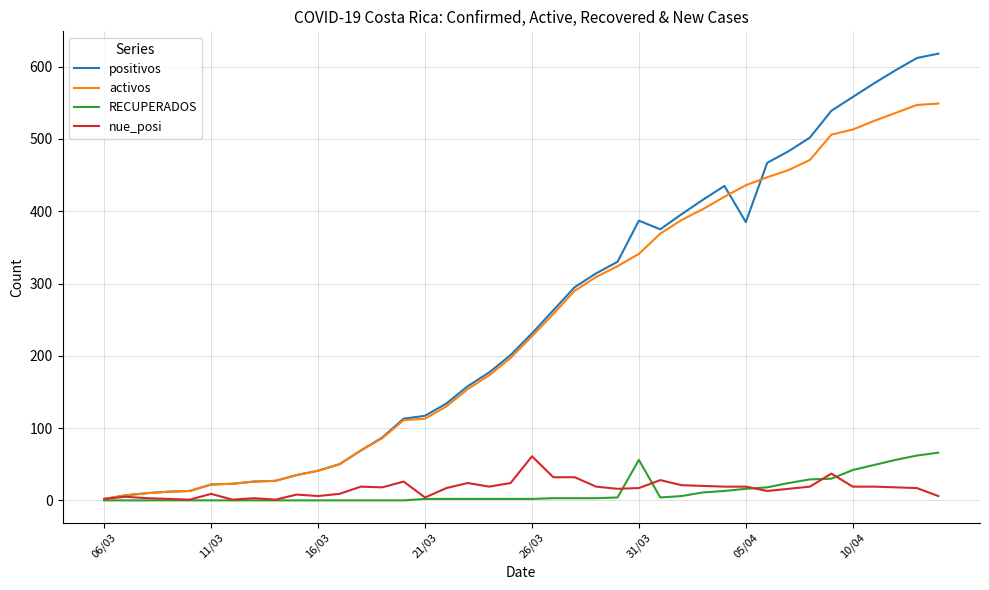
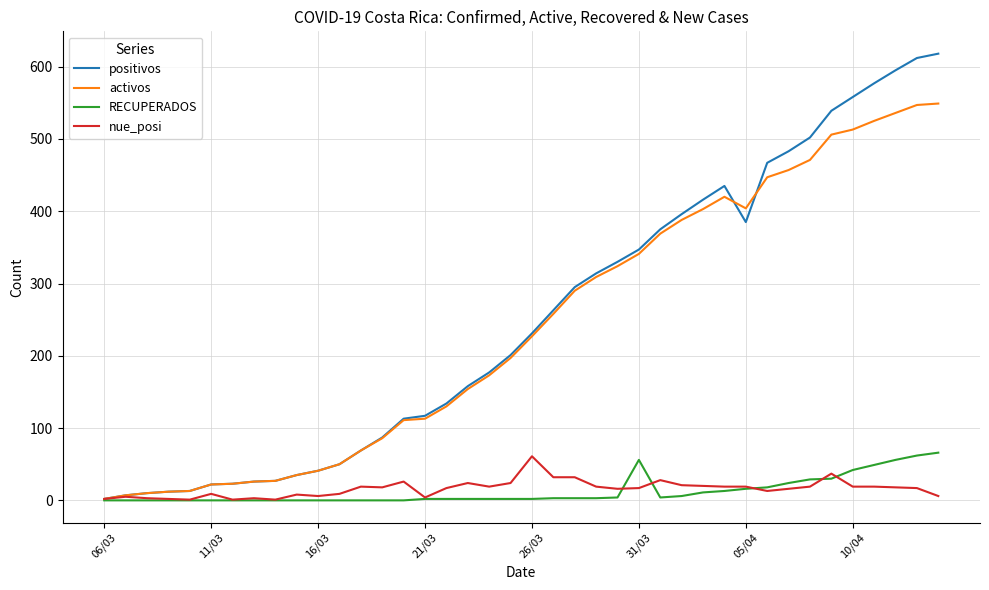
  {
    "positivos": {
      "21/03": 120,
      "26/03": 230,
-     "31/03": 390,
+     "31/03": 350,
      "05/04": 390,
      "10/04": 560
    },
    "activos": {
      "21/03": 110,
      "26/03": 230,
      "31/03": 340,
-     "05/04": 440,
+     "05/04": 400,
      "10/04": 510
    },
    "RECUPERADOS": {
      "11/03": 0,
      "16/03": 0,
      "26/03": 0,
      "31/03": 60,
      "10/04": 40
    },
    "nue_posi": {
      "11/03": 10,
      "16/03": 10,
      "26/03": 60,
      "31/03": 20,
      "10/04": 20
    }
  }
